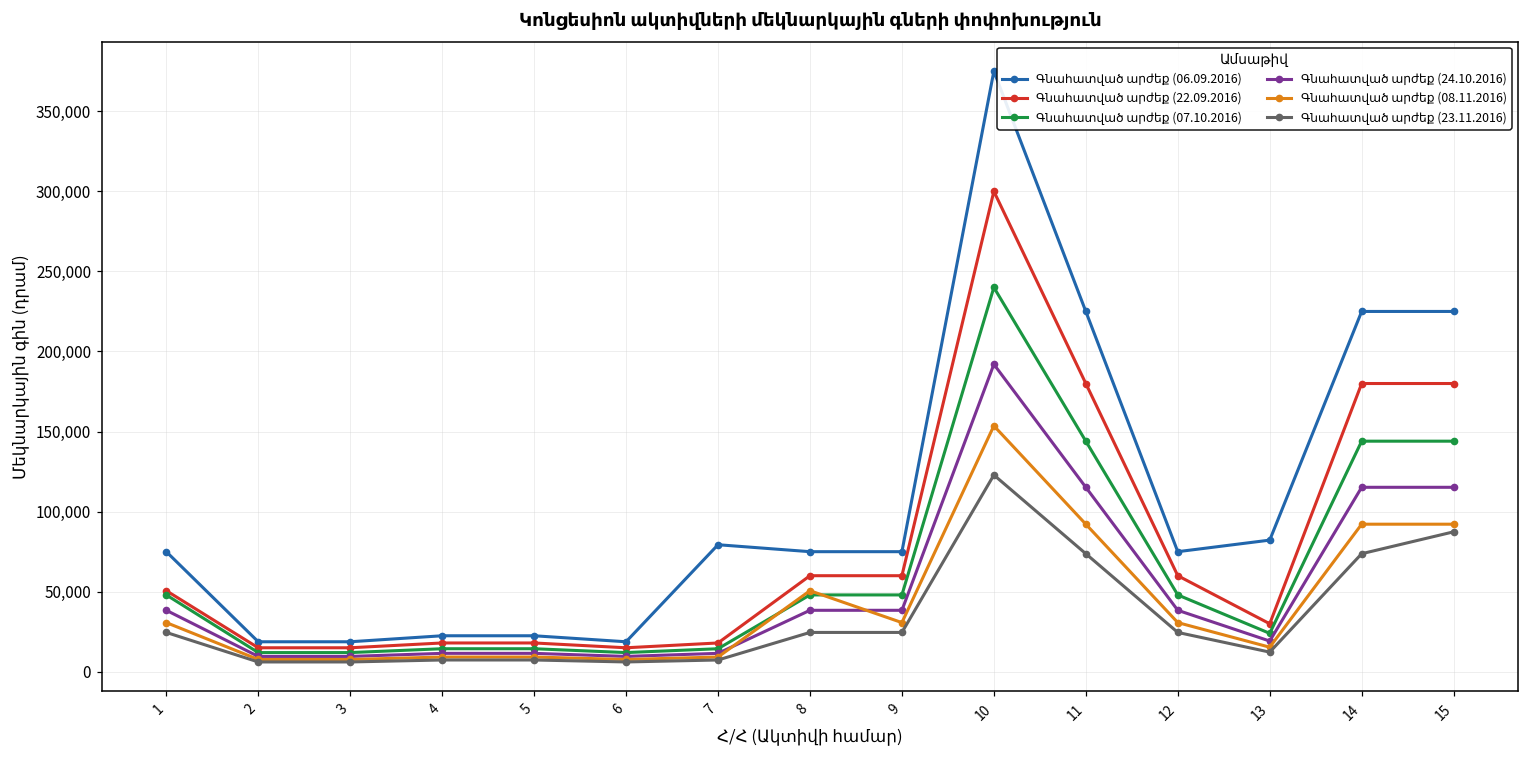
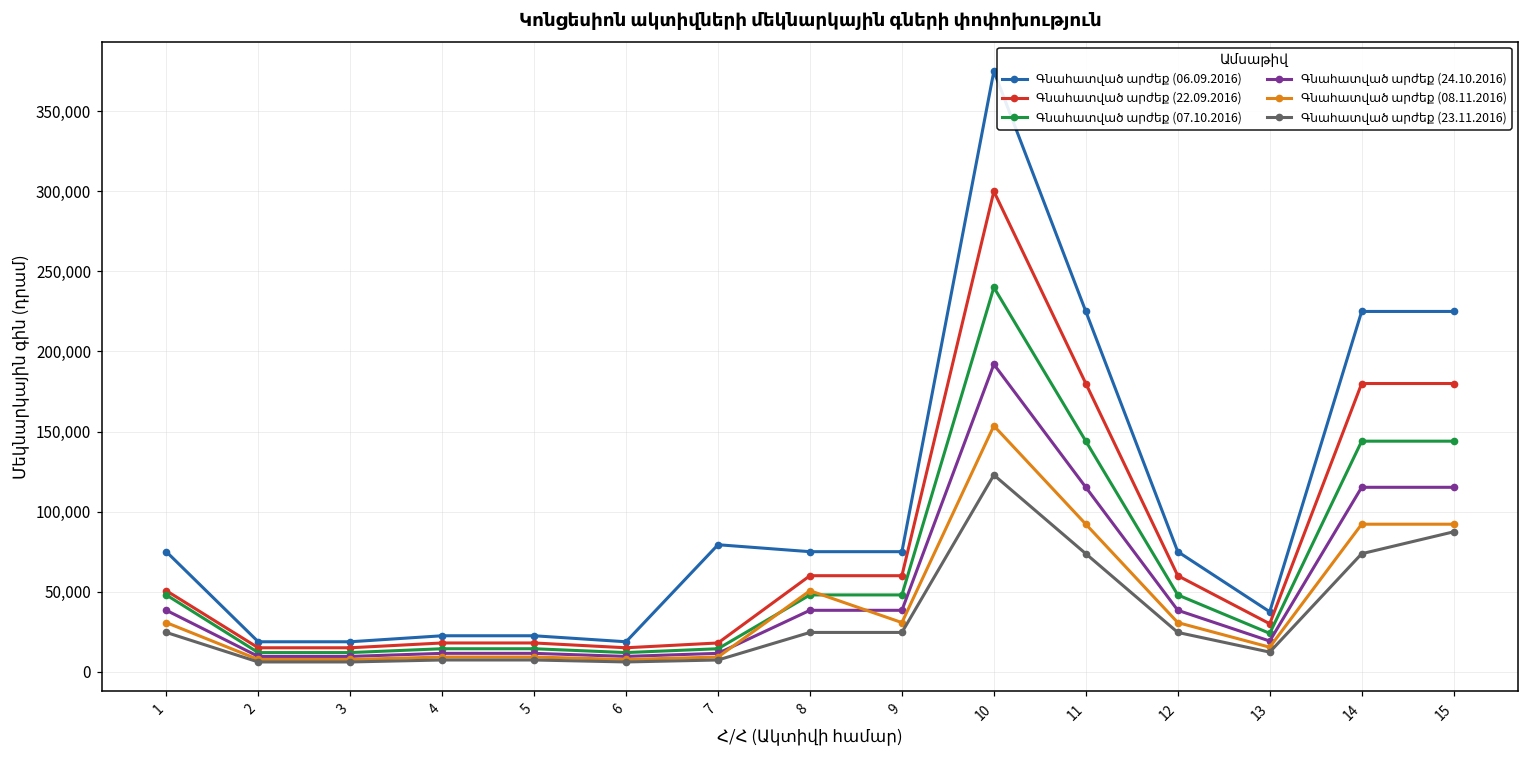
  {
    "Գնահատված արժեք (06.09.2016)": {
      "1": "75,000",
      "2": "19,000",
      "3": "19,000",
      "4": "23,000",
      "5": "23,000",
      "6": "19,000",
      "7": "79,000",
      "8": "75,000",
      "9": "75,000",
      "10": "375,000",
      "11": "225,000",
      "12": "75,000",
-     "13": "82,000",
+     "13": "38,000",
      "14": "225,000",
      "15": "225,000"
    },
    "Գնահատված արժեք (22.09.2016)": {
      "1": "51,000",
      "2": "15,000",
      "3": "15,000",
      "4": "18,000",
      "5": "18,000",
      "6": "15,000",
      "7": "18,000",
      "8": "60,000",
      "9": "60,000",
      "10": "300,000",
      "11": "180,000",
      "12": "60,000",
      "13": "30,000",
      "14": "180,000",
      "15": "180,000"
    },
    "Գնահատված արժեք (07.10.2016)": {
      "1": "48,000",
      "2": "12,000",
      "3": "12,000",
      "4": "14,000",
      "5": "14,000",
      "6": "12,000",
      "7": "14,000",
      "8": "48,000",
      "9": "48,000",
      "10": "240,000",
      "11": "144,000",
      "12": "48,000",
      "13": "24,000",
      "14": "144,000",
      "15": "144,000"
    },
    "Գնահատված արժեք (24.10.2016)": {
      "1": "38,000",
      "2": "10,000",
      "3": "10,000",
      "4": "12,000",
      "5": "12,000",
      "6": "10,000",
      "7": "12,000",
      "8": "38,000",
      "9": "38,000",
      "10": "192,000",
      "11": "115,000",
      "12": "38,000",
      "13": "19,000",
      "14": "115,000",
      "15": "115,000"
    },
    "Գնահատված արժեք (08.11.2016)": {
      "1": "31,000",
      "4": "9,000",
      "5": "9,000",
      "7": "9,000",
      "8": "51,000",
      "9": "31,000",
      "10": "154,000",
      "11": "92,000",
      "12": "31,000",
      "13": "15,000",
      "14": "92,000",
      "15": "92,000"
    },
    "Գնահատված արժեք (23.11.2016)": {
      "1": "25,000",
      "4": "7,000",
      "5": "7,000",
      "7": "7,000",
      "8": "25,000",
      "9": "25,000",
      "10": "123,000",
      "11": "74,000",
      "12": "25,000",
      "13": "12,000",
      "14": "74,000",
      "15": "87,000"
    }
  }
